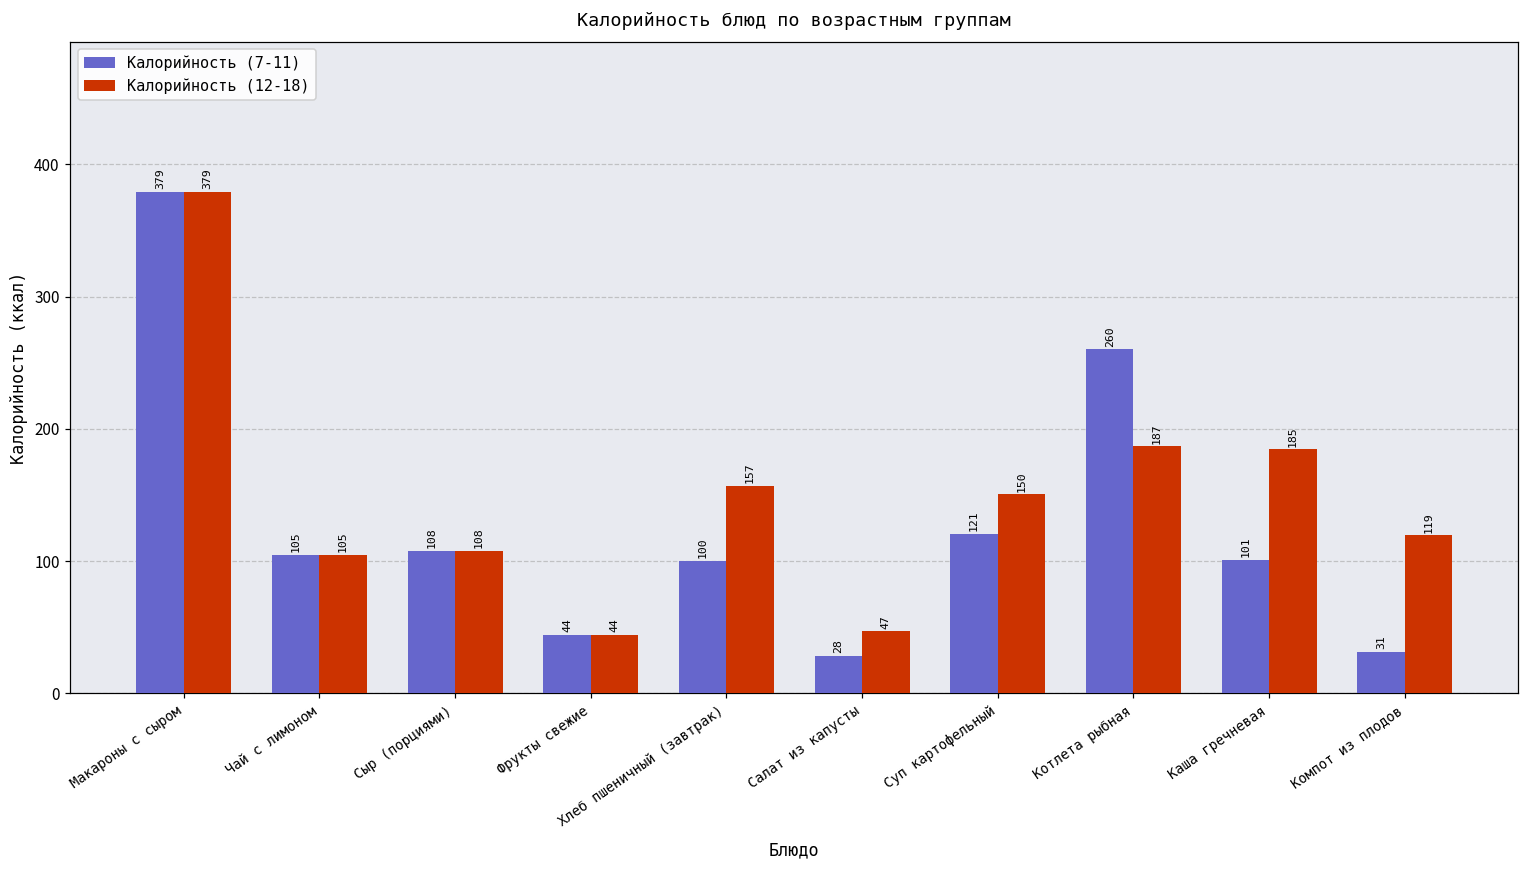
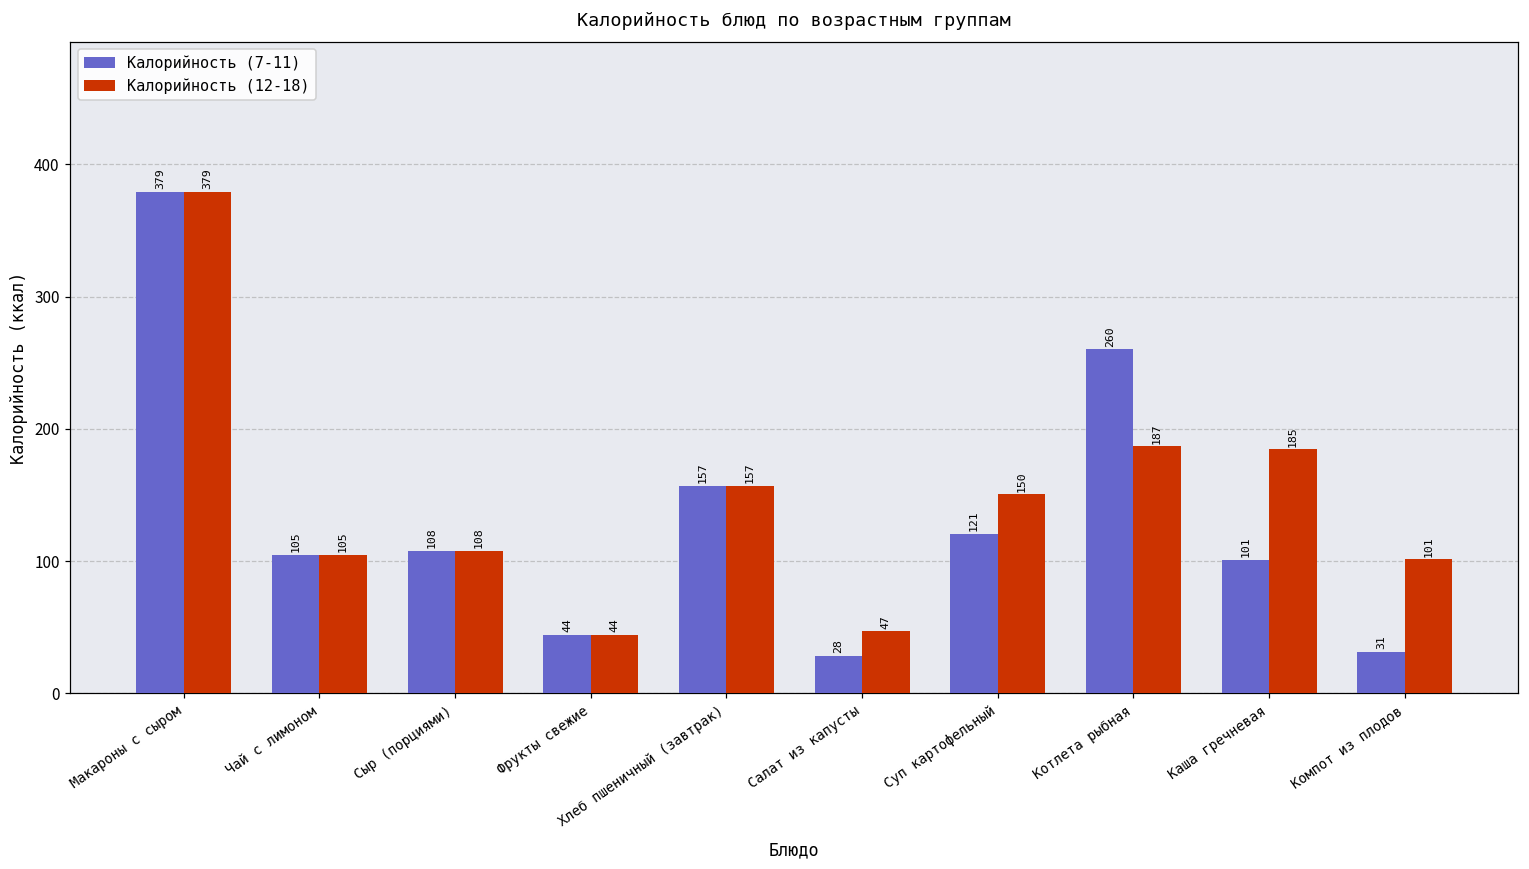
  {
    "Калорийность (7-11)": {
      "Макароны с сыром": 379,
      "Чай с лимоном": 105,
      "Сыр (порциями)": 108,
      "Фрукты свежие": 44,
-     "Хлеб пшеничный (завтрак)": 100,
+     "Хлеб пшеничный (завтрак)": 157,
      "Салат из капусты": 28,
      "Суп картофельный": 121,
      "Котлета рыбная": 260,
      "Каша гречневая": 101,
      "Компот из плодов": 31
    },
    "Калорийность (12-18)": {
      "Макароны с сыром": 379,
      "Чай с лимоном": 105,
      "Сыр (порциями)": 108,
      "Фрукты свежие": 44,
      "Хлеб пшеничный (завтрак)": 157,
      "Салат из капусты": 47,
      "Суп картофельный": 150,
      "Котлета рыбная": 187,
      "Каша гречневая": 185,
-     "Компот из плодов": 119
+     "Компот из плодов": 101
    }
  }
